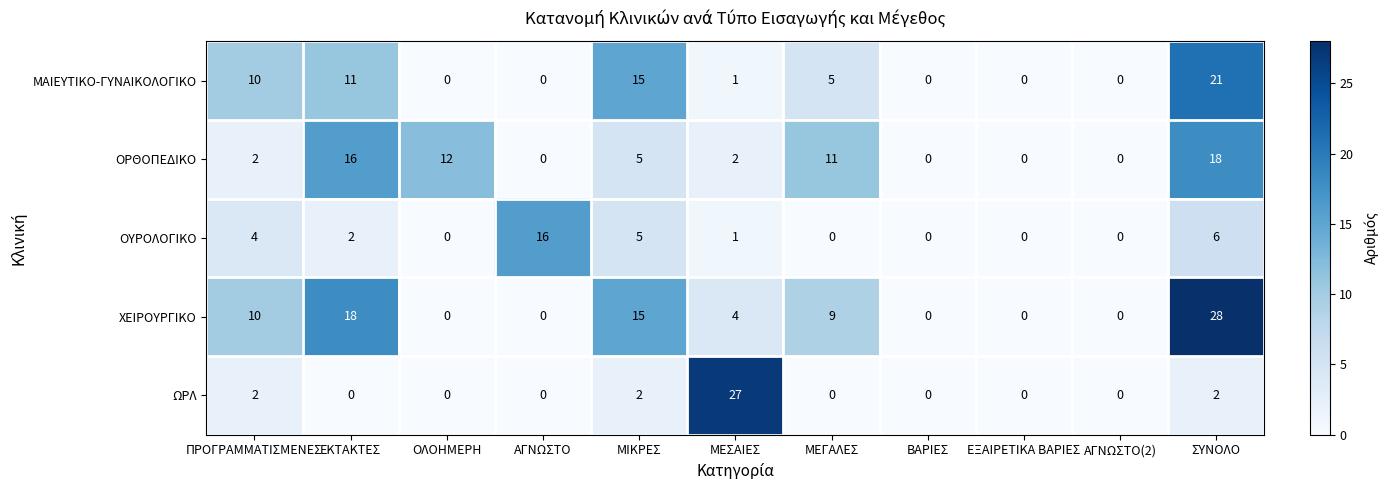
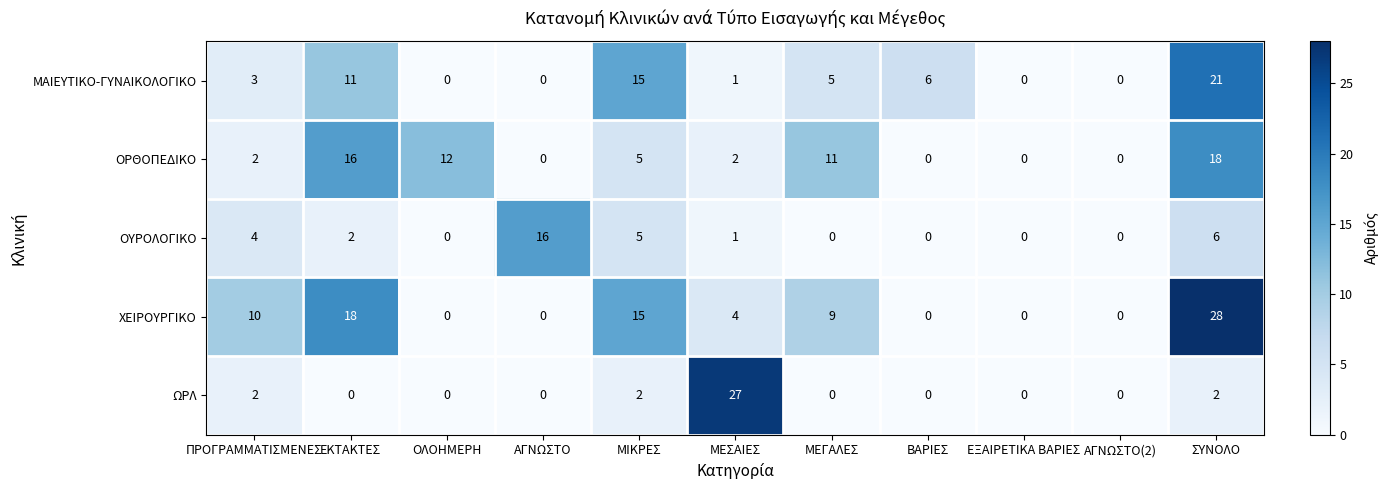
  {
    "ΜΑΙΕΥΤΙΚΟ-ΓΥΝΑΙΚΟΛΟΓΙΚΟ": {
-     "ΠΡΟΓΡΑΜΜΑΤΙΣΜΕΝΕΣ": 10,
+     "ΠΡΟΓΡΑΜΜΑΤΙΣΜΕΝΕΣ": 3,
      "ΕΚΤΑΚΤΕΣ": 11,
      "ΟΛΟΗΜΕΡΗ": 0,
      "ΑΓΝΩΣΤΟ": 0,
      "ΜΙΚΡΕΣ": 15,
      "ΜΕΣΑΙΕΣ": 1,
      "ΜΕΓΑΛΕΣ": 5,
-     "ΒΑΡΙΕΣ": 0,
+     "ΒΑΡΙΕΣ": 6,
      "ΕΞΑΙΡΕΤΙΚΑ ΒΑΡΙΕΣ": 0,
      "ΑΓΝΩΣΤΟ(2)": 0,
      "ΣΥΝΟΛΟ": 21
    },
    "ΟΡΘΟΠΕΔΙΚΟ": {
      "ΠΡΟΓΡΑΜΜΑΤΙΣΜΕΝΕΣ": 2,
      "ΕΚΤΑΚΤΕΣ": 16,
      "ΟΛΟΗΜΕΡΗ": 12,
      "ΑΓΝΩΣΤΟ": 0,
      "ΜΙΚΡΕΣ": 5,
      "ΜΕΣΑΙΕΣ": 2,
      "ΜΕΓΑΛΕΣ": 11,
      "ΒΑΡΙΕΣ": 0,
      "ΕΞΑΙΡΕΤΙΚΑ ΒΑΡΙΕΣ": 0,
      "ΑΓΝΩΣΤΟ(2)": 0,
      "ΣΥΝΟΛΟ": 18
    },
    "ΟΥΡΟΛΟΓΙΚΟ": {
      "ΠΡΟΓΡΑΜΜΑΤΙΣΜΕΝΕΣ": 4,
      "ΕΚΤΑΚΤΕΣ": 2,
      "ΟΛΟΗΜΕΡΗ": 0,
      "ΑΓΝΩΣΤΟ": 16,
      "ΜΙΚΡΕΣ": 5,
      "ΜΕΣΑΙΕΣ": 1,
      "ΜΕΓΑΛΕΣ": 0,
      "ΒΑΡΙΕΣ": 0,
      "ΕΞΑΙΡΕΤΙΚΑ ΒΑΡΙΕΣ": 0,
      "ΑΓΝΩΣΤΟ(2)": 0,
      "ΣΥΝΟΛΟ": 6
    },
    "ΧΕΙΡΟΥΡΓΙΚΟ": {
      "ΠΡΟΓΡΑΜΜΑΤΙΣΜΕΝΕΣ": 10,
      "ΕΚΤΑΚΤΕΣ": 18,
      "ΟΛΟΗΜΕΡΗ": 0,
      "ΑΓΝΩΣΤΟ": 0,
      "ΜΙΚΡΕΣ": 15,
      "ΜΕΣΑΙΕΣ": 4,
      "ΜΕΓΑΛΕΣ": 9,
      "ΒΑΡΙΕΣ": 0,
      "ΕΞΑΙΡΕΤΙΚΑ ΒΑΡΙΕΣ": 0,
      "ΑΓΝΩΣΤΟ(2)": 0,
      "ΣΥΝΟΛΟ": 28
    },
    "ΩΡΛ": {
      "ΠΡΟΓΡΑΜΜΑΤΙΣΜΕΝΕΣ": 2,
      "ΕΚΤΑΚΤΕΣ": 0,
      "ΟΛΟΗΜΕΡΗ": 0,
      "ΑΓΝΩΣΤΟ": 0,
      "ΜΙΚΡΕΣ": 2,
      "ΜΕΣΑΙΕΣ": 27,
      "ΜΕΓΑΛΕΣ": 0,
      "ΒΑΡΙΕΣ": 0,
      "ΕΞΑΙΡΕΤΙΚΑ ΒΑΡΙΕΣ": 0,
      "ΑΓΝΩΣΤΟ(2)": 0,
      "ΣΥΝΟΛΟ": 2
    }
  }
